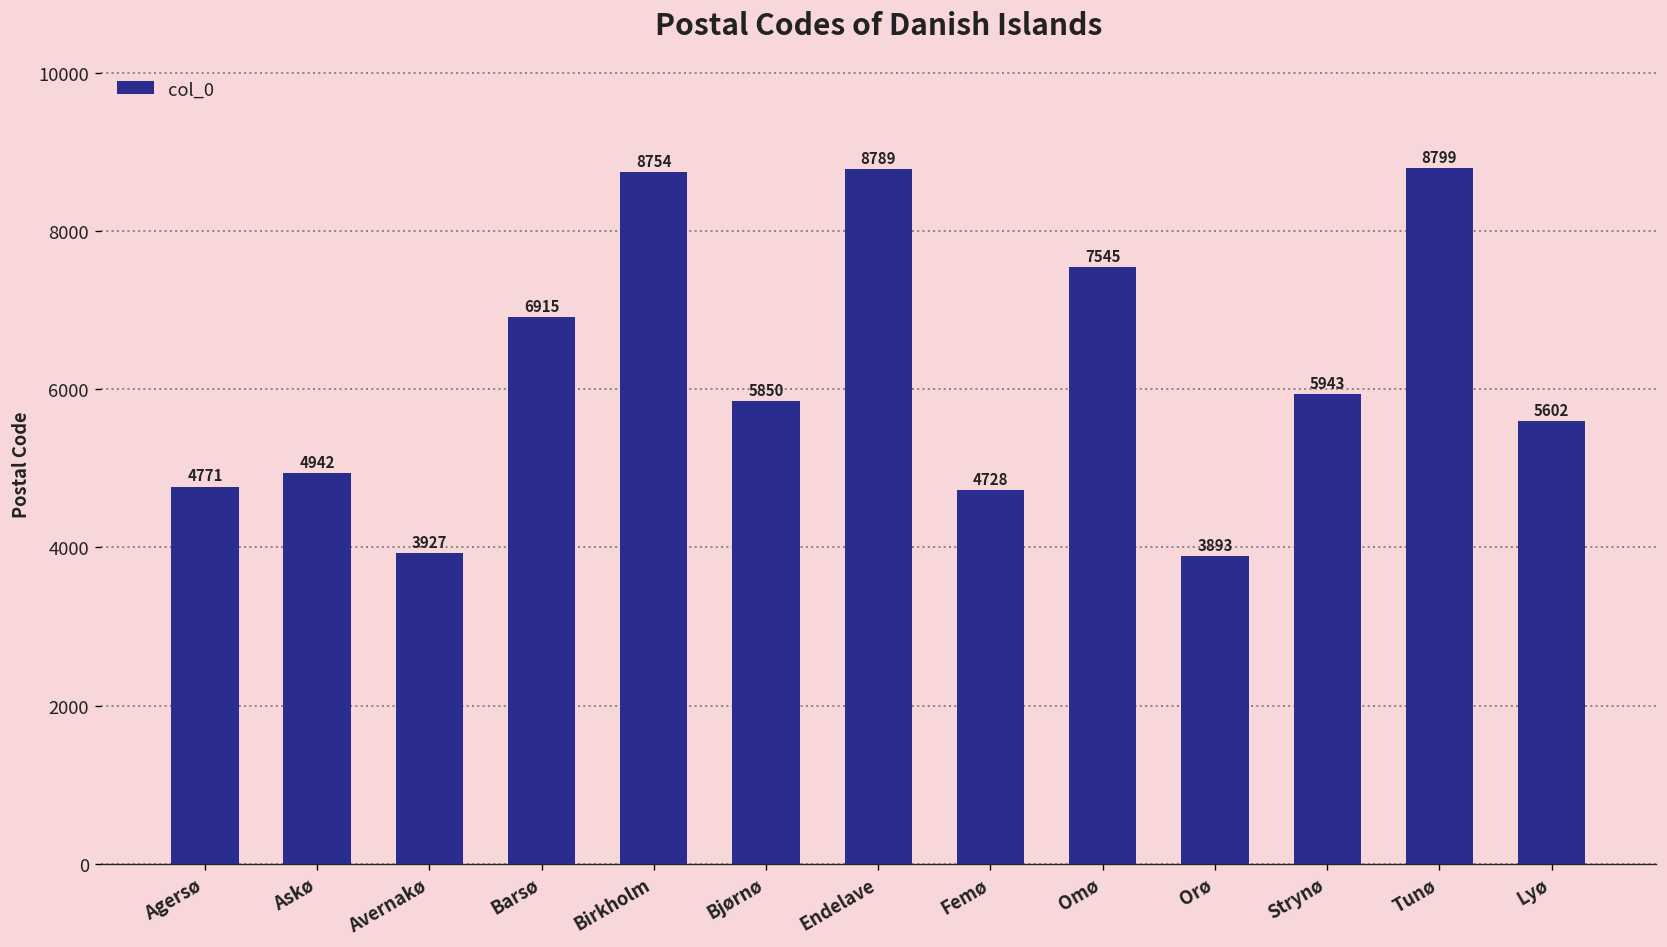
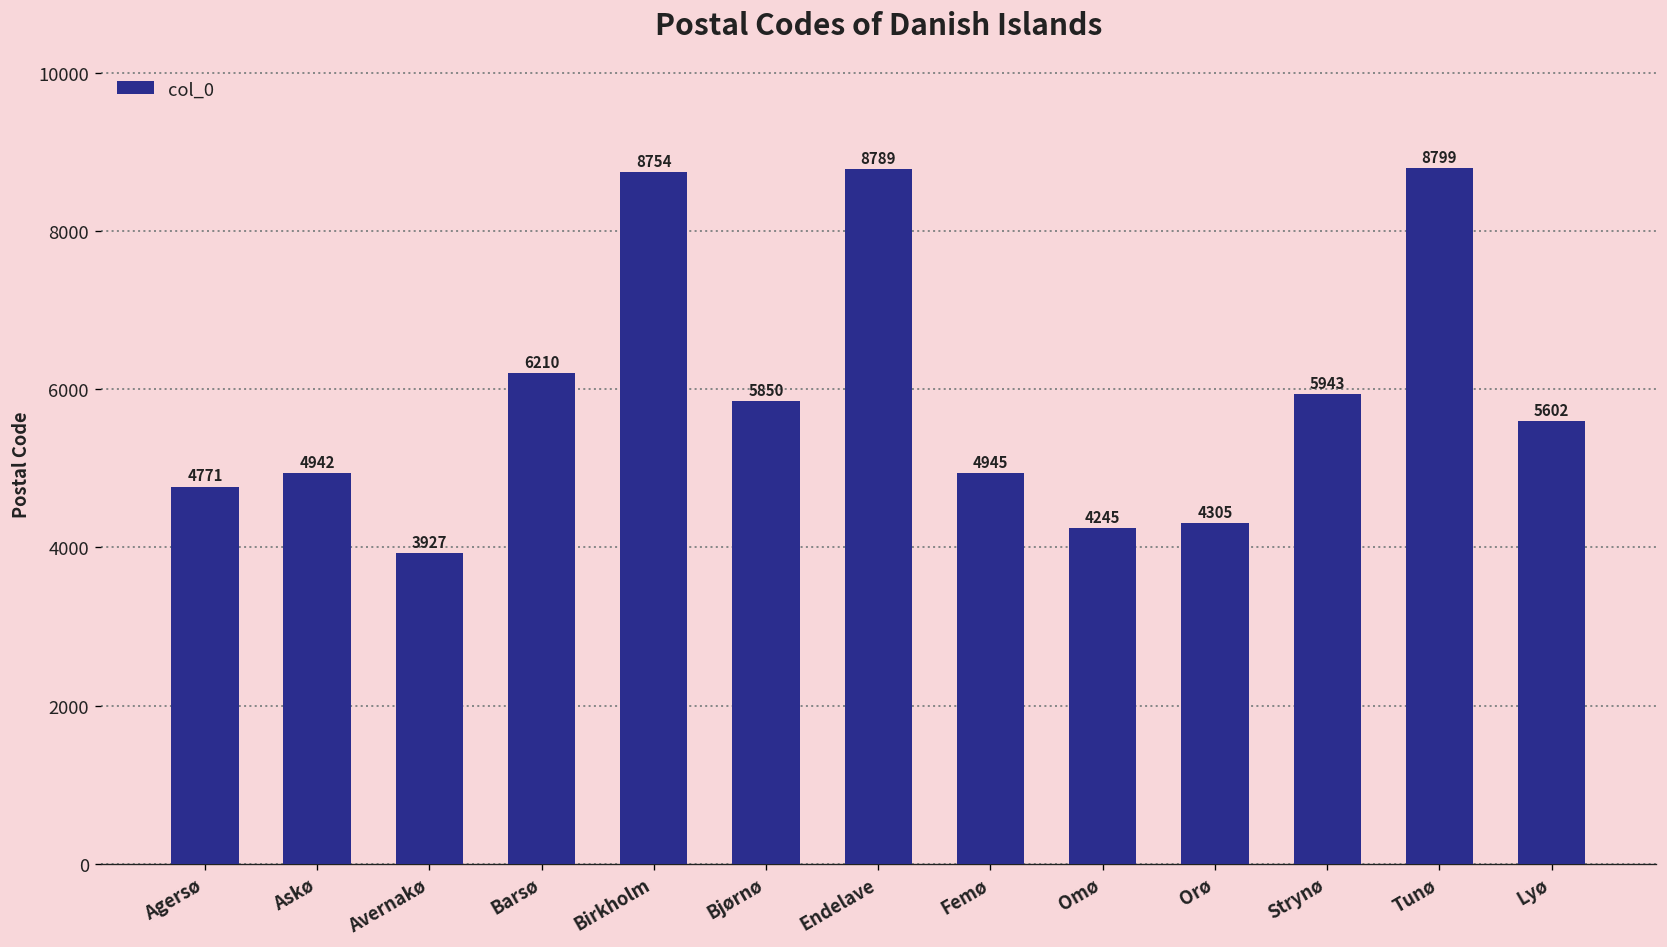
  {
    "Agersø": 4771,
    "Askø": 4942,
    "Avernakø": 3927,
-   "Barsø": 6915,
+   "Barsø": 6210,
    "Birkholm": 8754,
    "Bjørnø": 5850,
    "Endelave": 8789,
-   "Femø": 4728,
-   "Omø": 7545,
-   "Orø": 3893,
+   "Femø": 4945,
+   "Omø": 4245,
+   "Orø": 4305,
    "Strynø": 5943,
    "Tunø": 8799,
    "Lyø": 5602
  }
